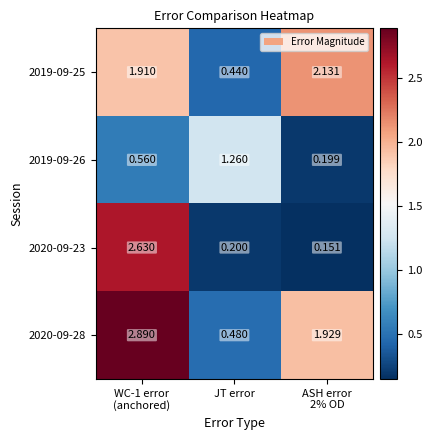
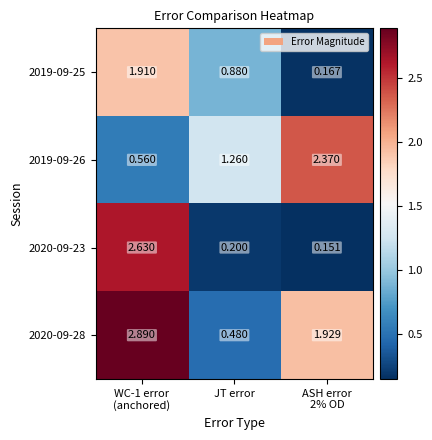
  {
    "2019-09-25": {
-     "JT error": 0.440,
-     "ASH error 2% OD": 2.131
+     "JT error": 0.880,
+     "ASH error 2% OD": 0.167
    },
    "2019-09-26": {
-     "ASH error 2% OD": 0.199
+     "ASH error 2% OD": 2.370
    }
  }
